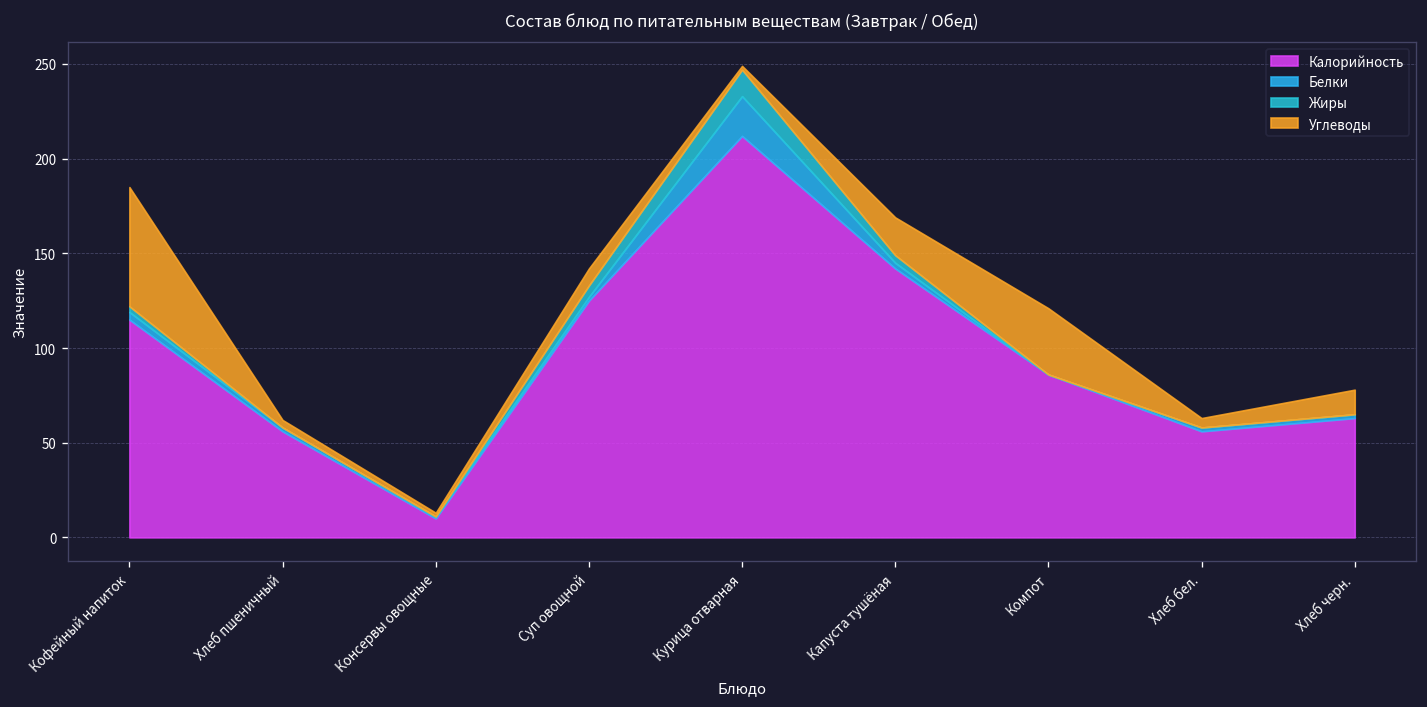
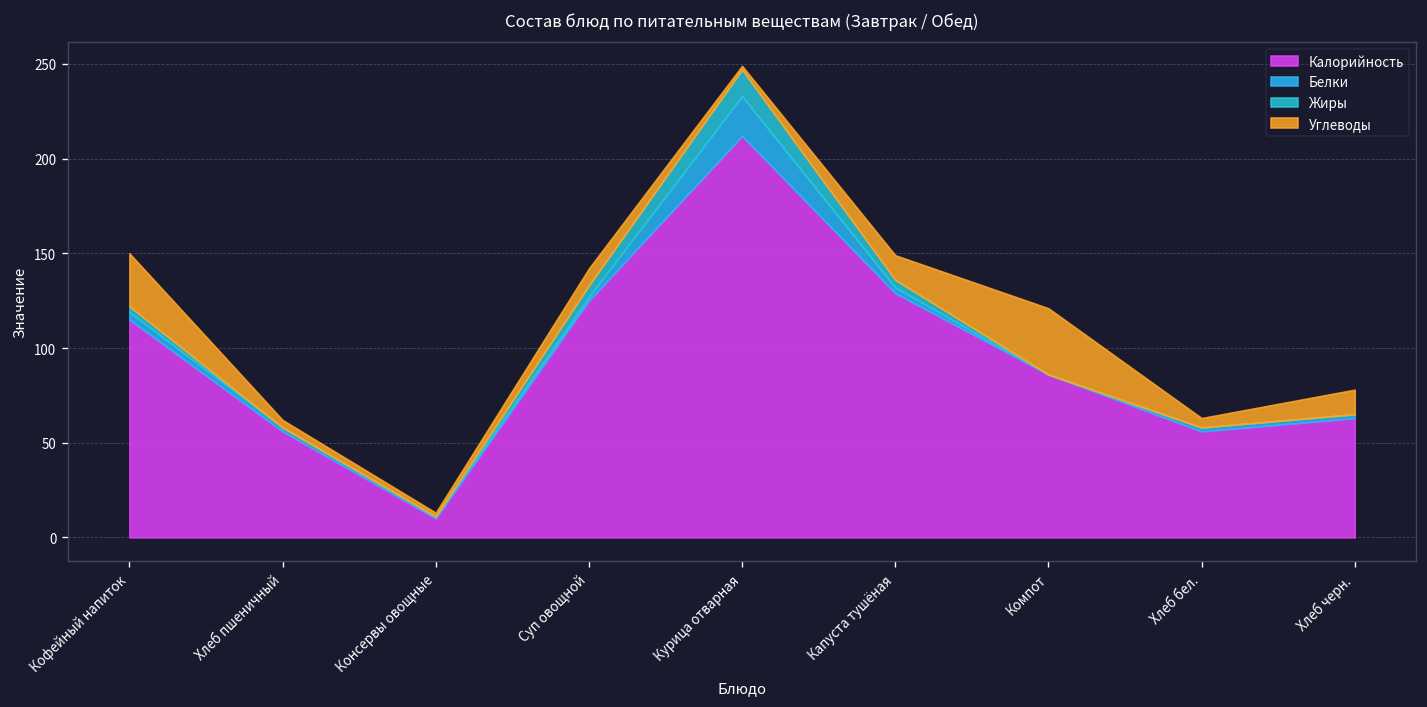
  {
    "Калорийность": {
      "Кофейный напиток": 115,
      "Хлеб пшеничный": 56,
      "Суп овощной": 125,
      "Курица отварная": 212,
-     "Капуста тушёная": 142,
+     "Капуста тушёная": 129,
      "Хлеб бел.": 56,
      "Хлеб черн.": 63
    },
    "Углеводы": {
-     "Кофейный напиток": 63,
+     "Кофейный напиток": 28,
      "Хлеб пшеничный": 4,
      "Консервы овощные": 2,
      "Суп овощной": 9,
      "Курица отварная": 2,
-     "Капуста тушёная": 20,
+     "Капуста тушёная": 13,
      "Компот": 35,
      "Хлеб бел.": 5,
      "Хлеб черн.": 13
    }
  }
